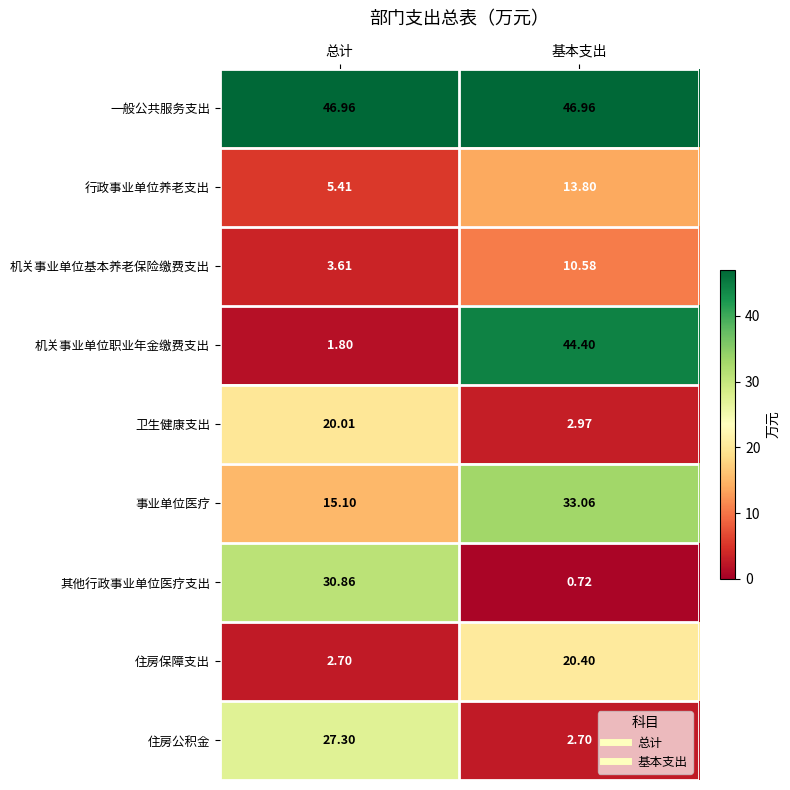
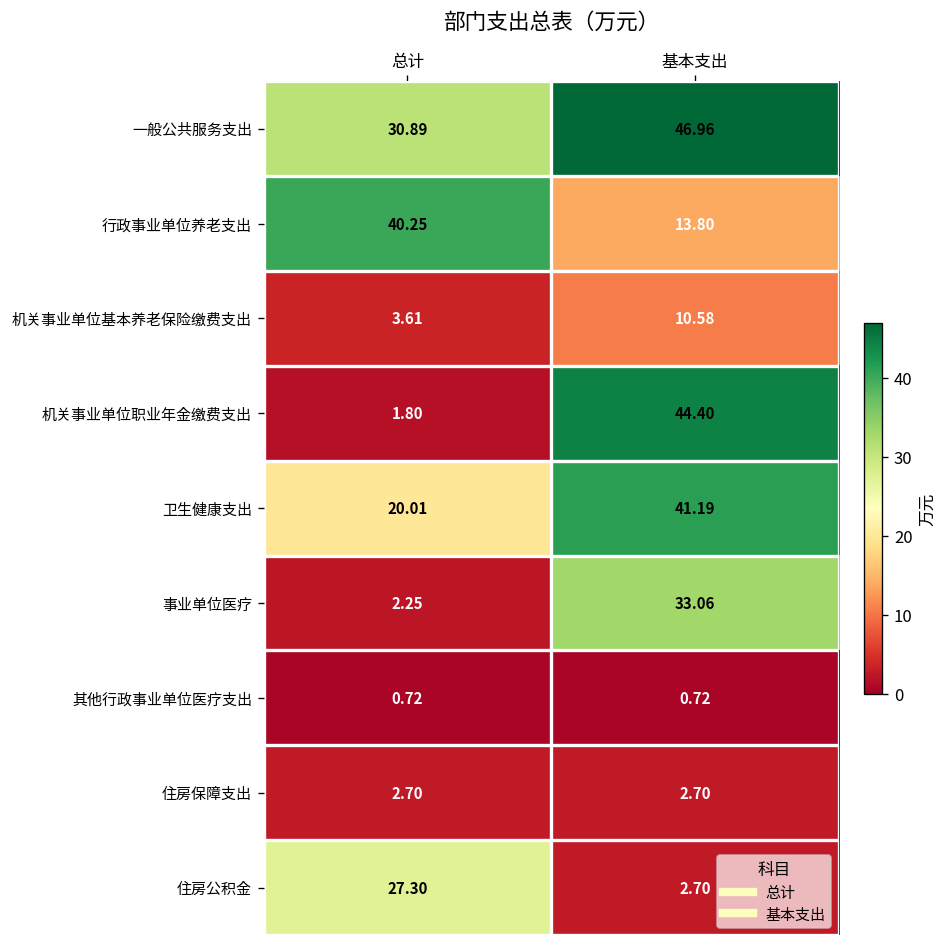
  {
    "一般公共服务支出": {
-     "总计": 46.96,
+     "总计": 30.89,
      "基本支出": 46.96
    },
    "行政事业单位养老支出": {
-     "总计": 5.41,
+     "总计": 40.25,
      "基本支出": 13.80
    },
    "机关事业单位基本养老保险缴费支出": {
      "总计": 3.61,
      "基本支出": 10.58
    },
    "机关事业单位职业年金缴费支出": {
      "总计": 1.80,
      "基本支出": 44.40
    },
    "卫生健康支出": {
      "总计": 20.01,
-     "基本支出": 2.97
+     "基本支出": 41.19
    },
    "事业单位医疗": {
-     "总计": 15.10,
+     "总计": 2.25,
      "基本支出": 33.06
    },
    "其他行政事业单位医疗支出": {
-     "总计": 30.86,
+     "总计": 0.72,
      "基本支出": 0.72
    },
    "住房保障支出": {
      "总计": 2.70,
-     "基本支出": 20.40
+     "基本支出": 2.70
    },
    "住房公积金": {
      "总计": 27.30,
      "基本支出": 2.70
    }
  }
